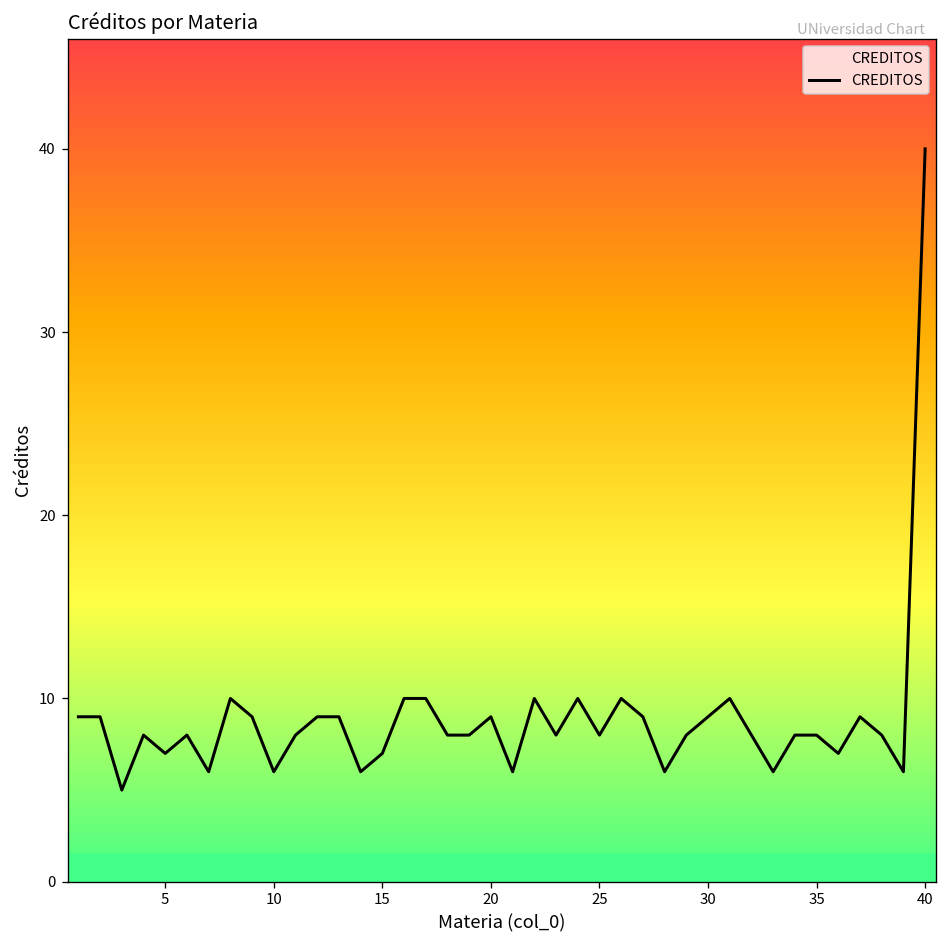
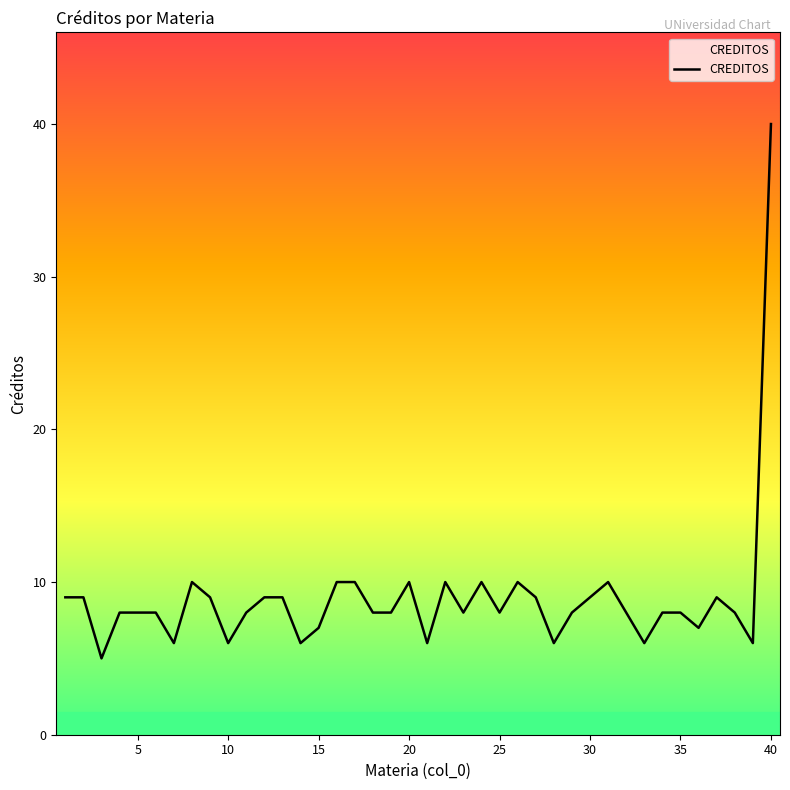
  {
-   "5": 7,
+   "5": 8,
    "10": 6,
    "15": 7,
-   "20": 9,
+   "20": 10,
    "25": 8,
    "30": 9,
    "35": 8,
    "40": 40
  }
